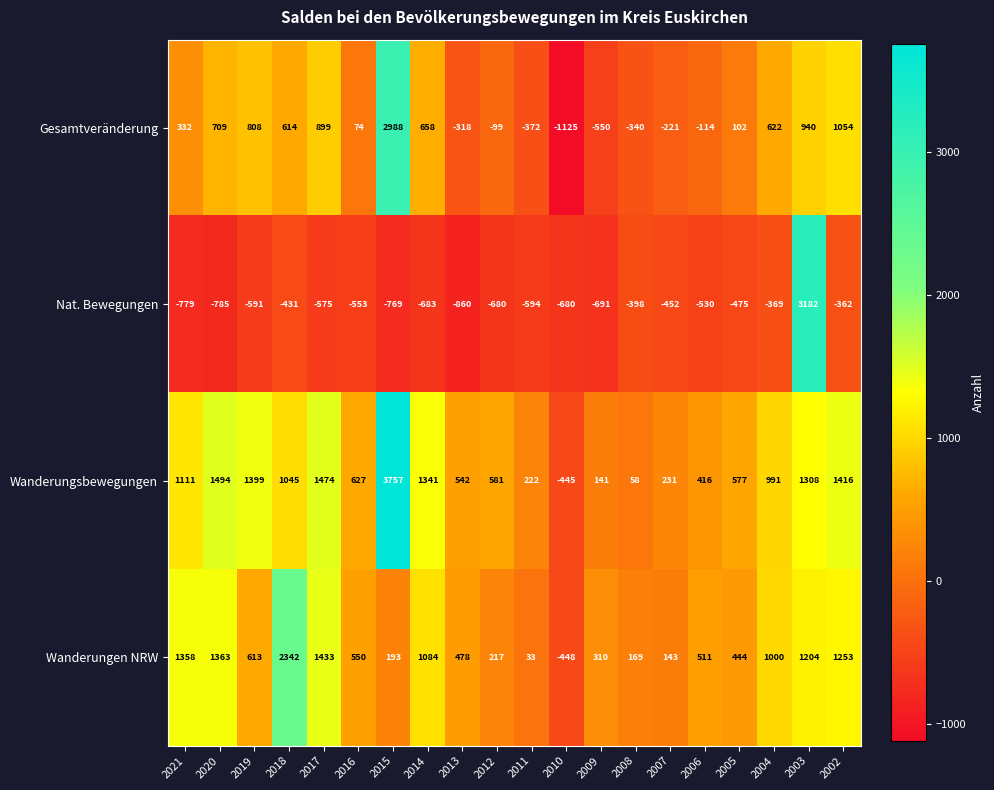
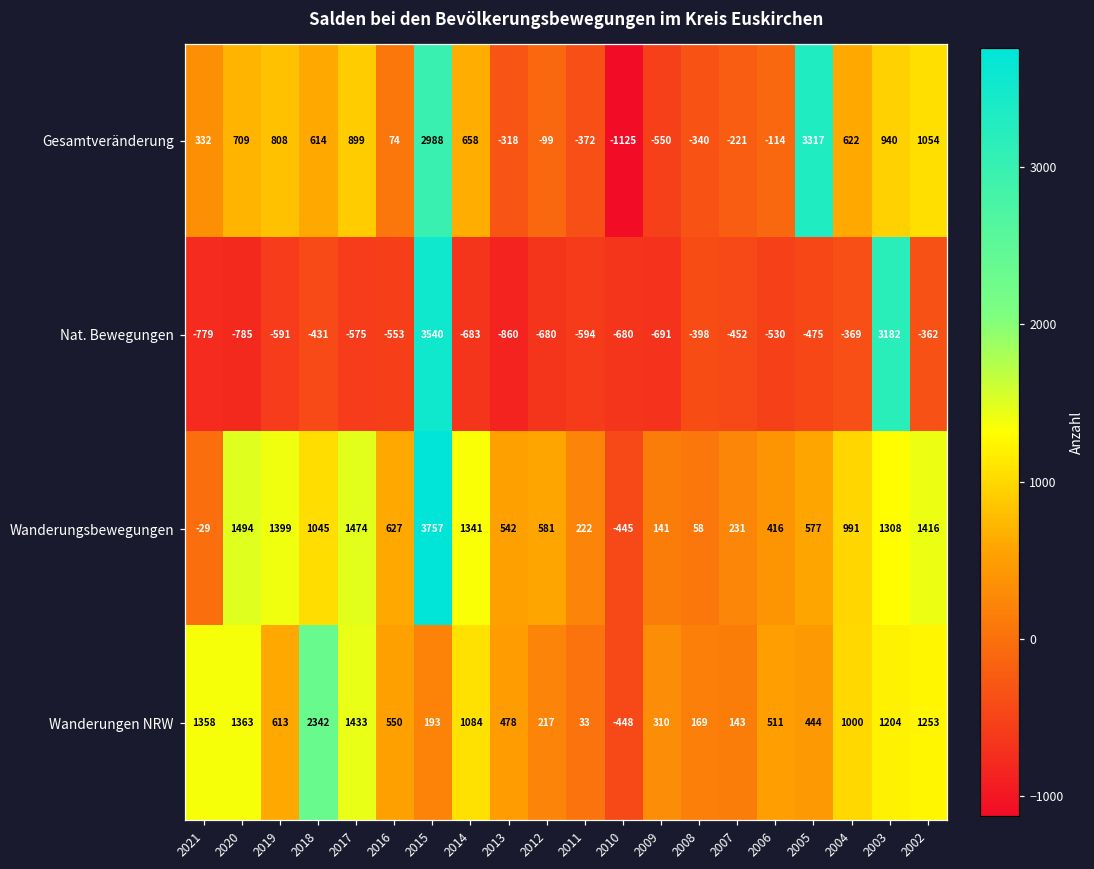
  {
    "Gesamtveränderung": {
      "2021": 332,
      "2020": 709,
      "2019": 808,
      "2018": 614,
      "2017": 899,
      "2016": 74,
      "2015": 2988,
      "2014": 658,
      "2013": -318,
      "2012": -99,
      "2011": -372,
      "2010": -1125,
      "2009": -550,
      "2008": -340,
      "2007": -221,
      "2006": -114,
-     "2005": 102,
+     "2005": 3317,
      "2004": 622,
      "2003": 940,
      "2002": 1054
    },
    "Nat. Bewegungen": {
      "2021": -779,
      "2020": -785,
      "2019": -591,
      "2018": -431,
      "2017": -575,
      "2016": -553,
-     "2015": -769,
+     "2015": 3540,
      "2014": -683,
      "2013": -860,
      "2012": -680,
      "2011": -594,
      "2010": -680,
      "2009": -691,
      "2008": -398,
      "2007": -452,
      "2006": -530,
      "2005": -475,
      "2004": -369,
      "2003": 3182,
      "2002": -362
    },
    "Wanderungsbewegungen": {
-     "2021": 1111,
+     "2021": -29,
      "2020": 1494,
      "2019": 1399,
      "2018": 1045,
      "2017": 1474,
      "2016": 627,
      "2015": 3757,
      "2014": 1341,
      "2013": 542,
      "2012": 581,
      "2011": 222,
      "2010": -445,
      "2009": 141,
      "2008": 58,
      "2007": 231,
      "2006": 416,
      "2005": 577,
      "2004": 991,
      "2003": 1308,
      "2002": 1416
    },
    "Wanderungen NRW": {
      "2021": 1358,
      "2020": 1363,
      "2019": 613,
      "2018": 2342,
      "2017": 1433,
      "2016": 550,
      "2015": 193,
      "2014": 1084,
      "2013": 478,
      "2012": 217,
      "2011": 33,
      "2010": -448,
      "2009": 310,
      "2008": 169,
      "2007": 143,
      "2006": 511,
      "2005": 444,
      "2004": 1000,
      "2003": 1204,
      "2002": 1253
    }
  }
